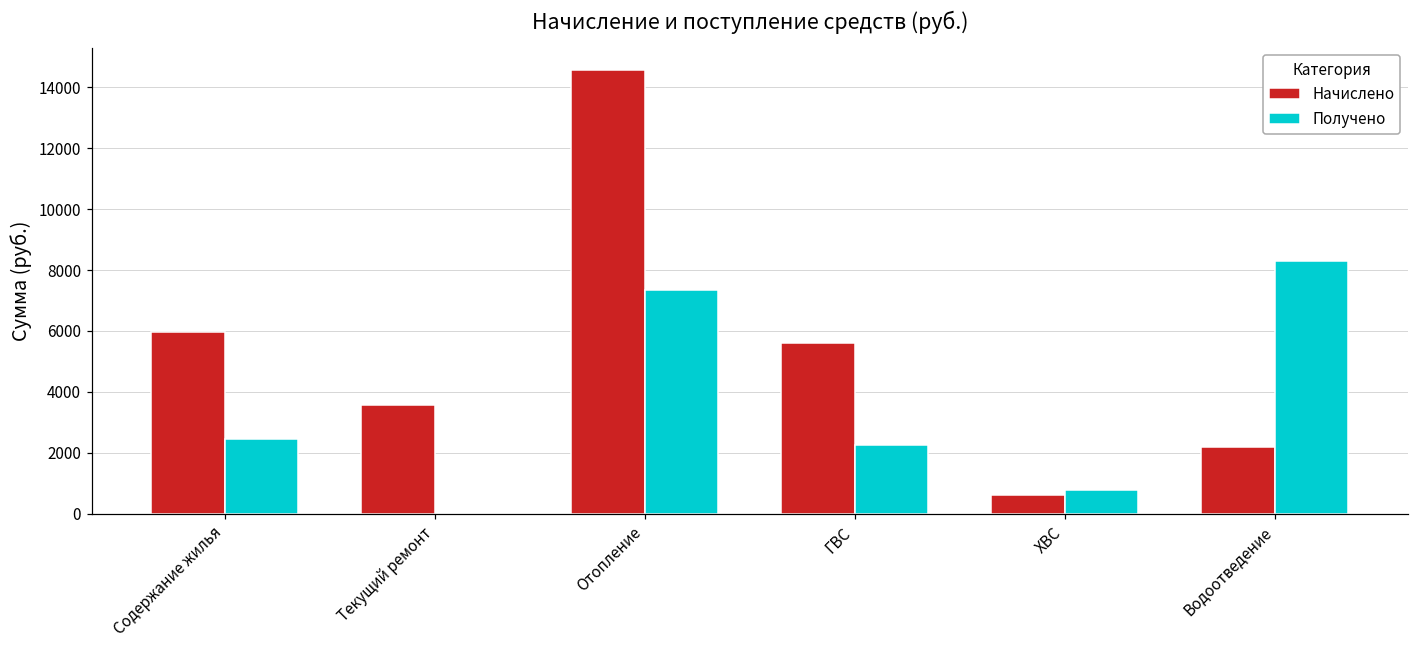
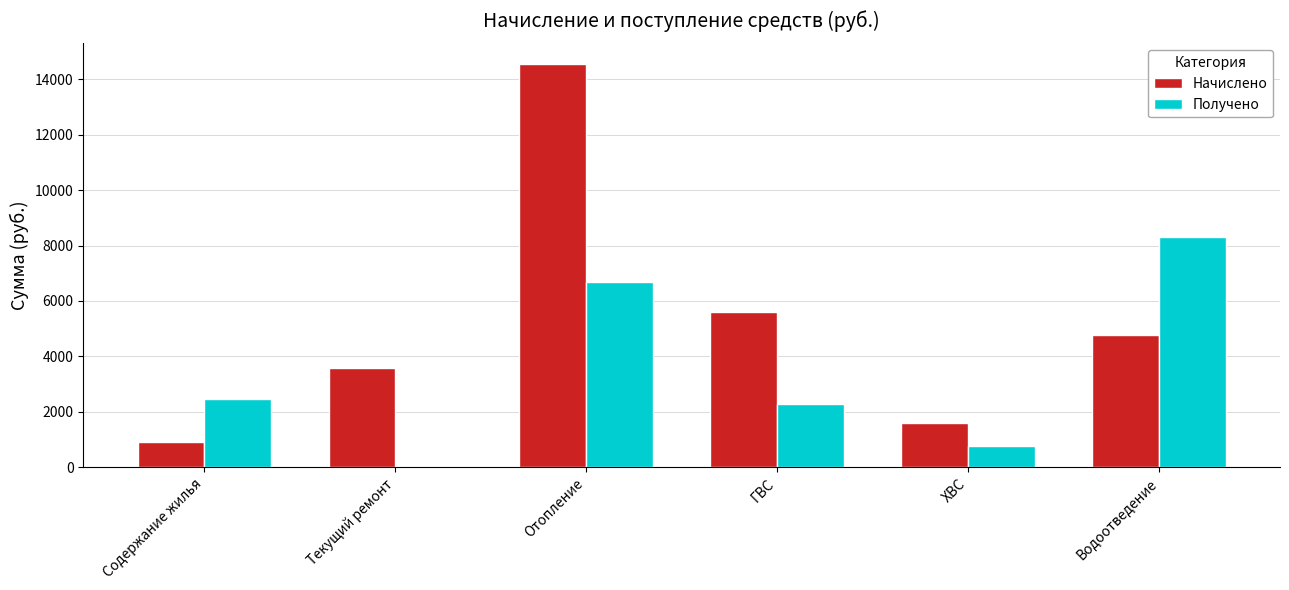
  {
    "Начислено": {
-     "Содержание жилья": 6000,
+     "Содержание жилья": 900,
      "Текущий ремонт": 3600,
      "Отопление": 14600,
      "ГВС": 5600,
-     "ХВС": 600,
-     "Водоотведение": 2200
+     "ХВС": 1600,
+     "Водоотведение": 4800
    },
    "Получено": {
      "Содержание жилья": 2500,
      "Текущий ремонт": 0,
-     "Отопление": 7400,
+     "Отопление": 6700,
      "ГВС": 2300,
      "ХВС": 800,
      "Водоотведение": 8300
    }
  }
